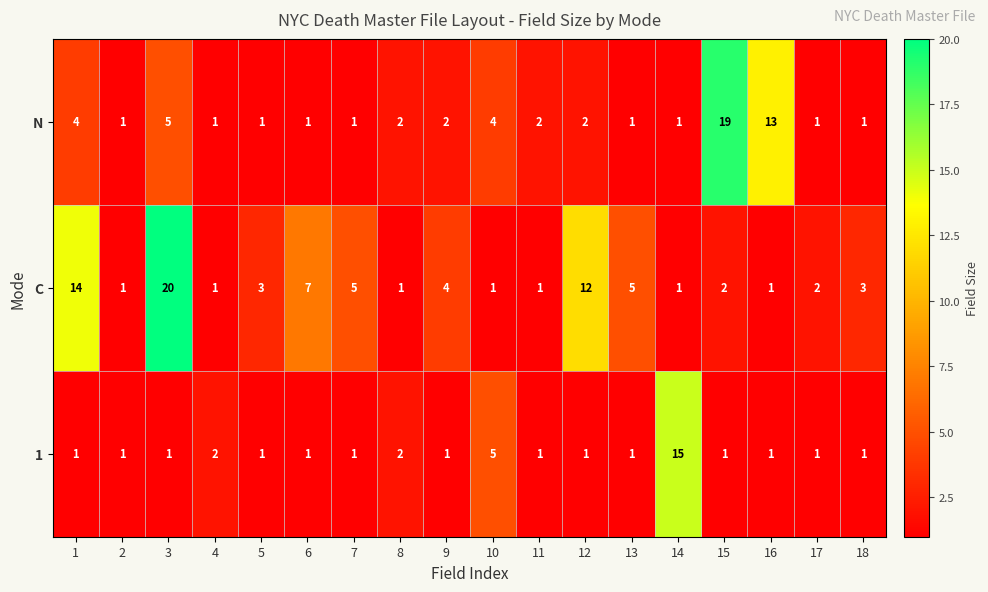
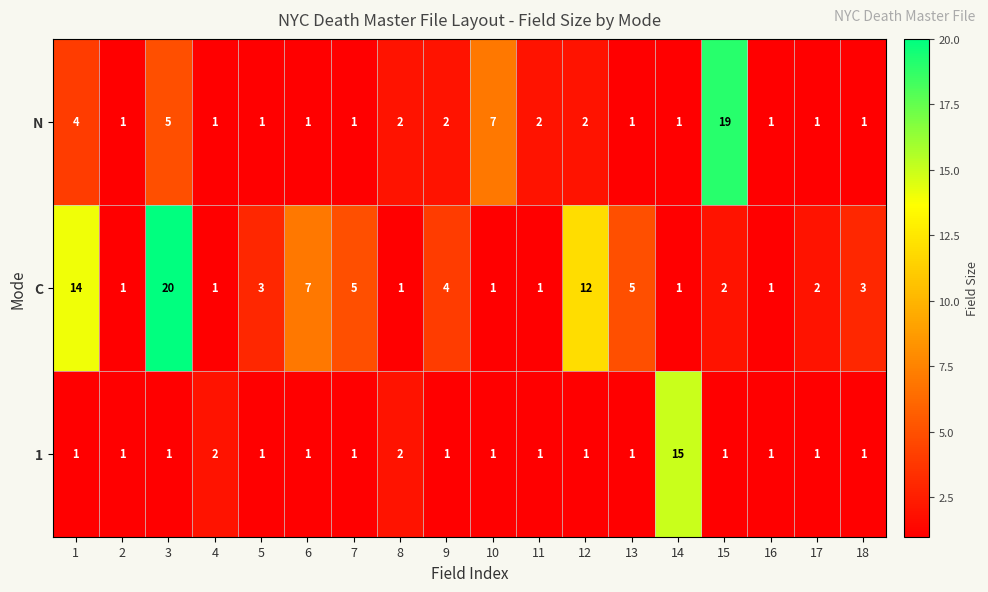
  {
    "N": {
      "1": 4,
      "2": 1,
      "3": 5,
      "4": 1,
      "5": 1,
      "6": 1,
      "7": 1,
      "8": 2,
      "9": 2,
-     "10": 4,
+     "10": 7,
      "11": 2,
      "12": 2,
      "13": 1,
      "14": 1,
      "15": 19,
-     "16": 13,
+     "16": 1,
      "17": 1,
      "18": 1
    },
    "C": {
      "1": 14,
      "2": 1,
      "3": 20,
      "4": 1,
      "5": 3,
      "6": 7,
      "7": 5,
      "8": 1,
      "9": 4,
      "10": 1,
      "11": 1,
      "12": 12,
      "13": 5,
      "14": 1,
      "15": 2,
      "16": 1,
      "17": 2,
      "18": 3
    },
    "1": {
      "1": 1,
      "2": 1,
      "3": 1,
      "4": 2,
      "5": 1,
      "6": 1,
      "7": 1,
      "8": 2,
      "9": 1,
-     "10": 5,
+     "10": 1,
      "11": 1,
      "12": 1,
      "13": 1,
      "14": 15,
      "15": 1,
      "16": 1,
      "17": 1,
      "18": 1
    }
  }
